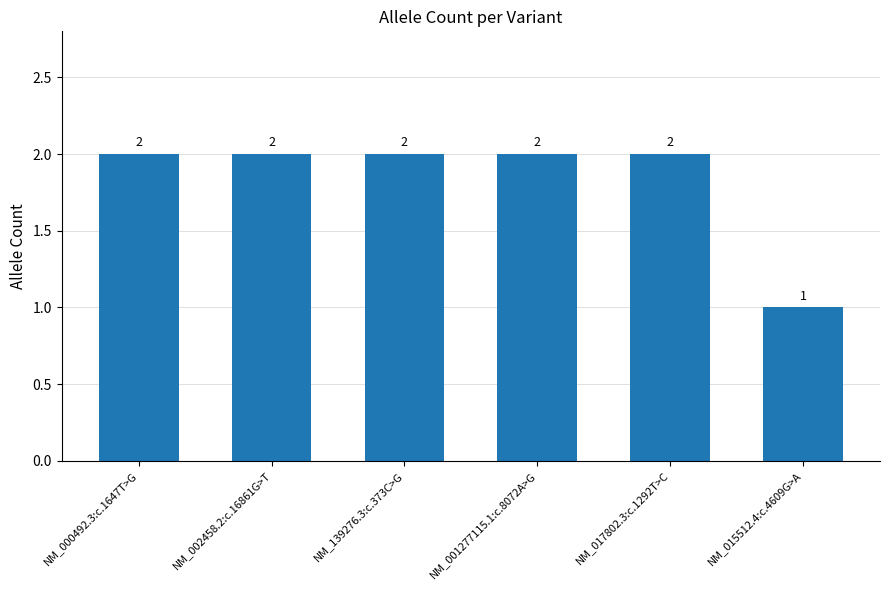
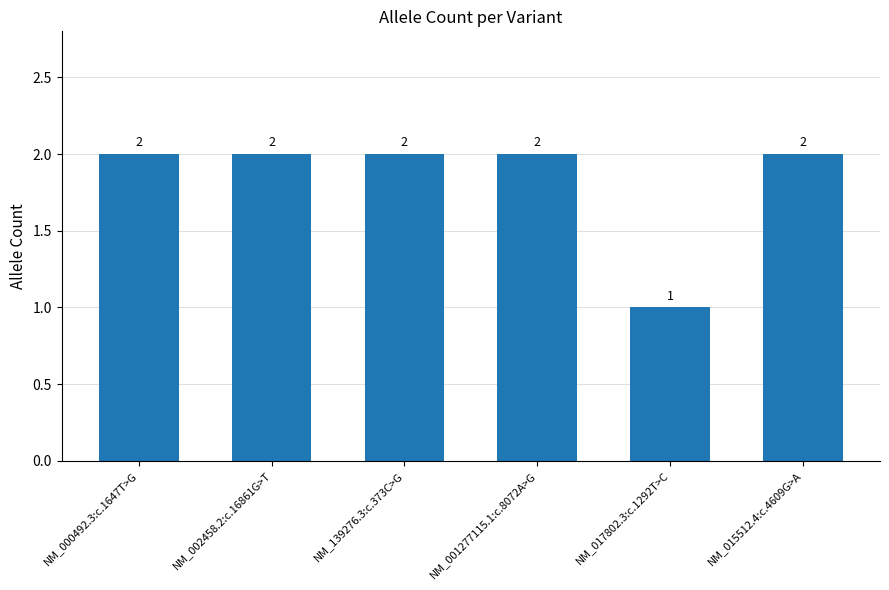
  {
    "NM_000492.3:c.1647T>G": 2,
    "NM_002458.2:c.16861G>T": 2,
    "NM_139276.3:c.373C>G": 2,
    "NM_001277115.1:c.8072A>G": 2,
-   "NM_017802.3:c.1292T>C": 2,
-   "NM_015512.4:c.4609G>A": 1
+   "NM_017802.3:c.1292T>C": 1,
+   "NM_015512.4:c.4609G>A": 2
  }
